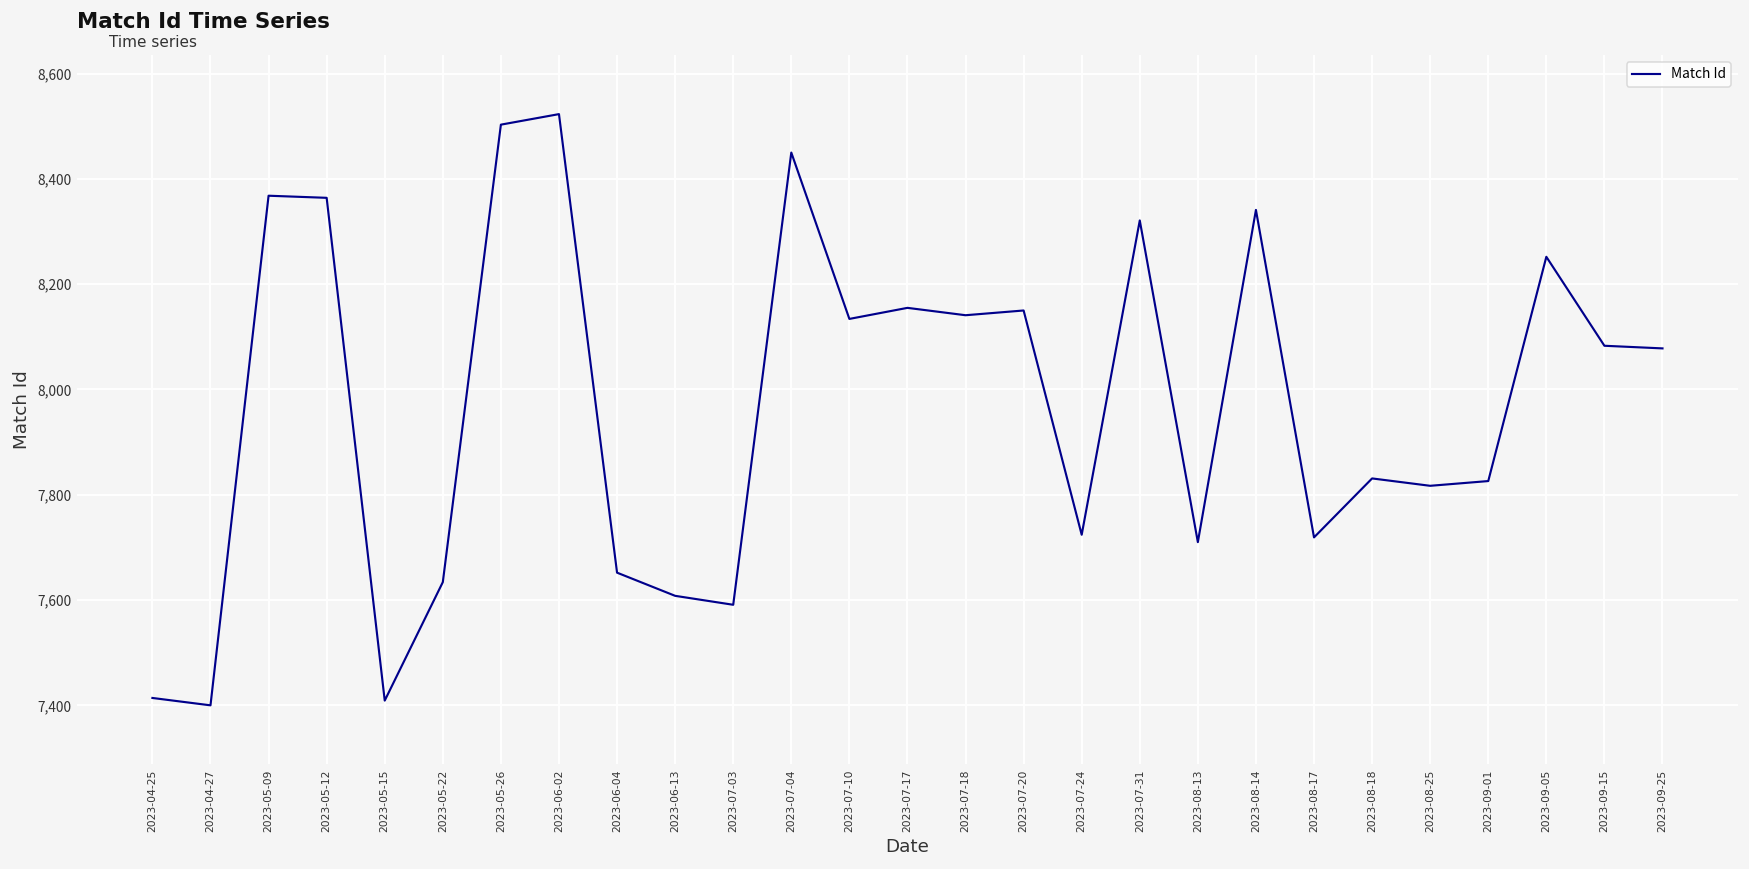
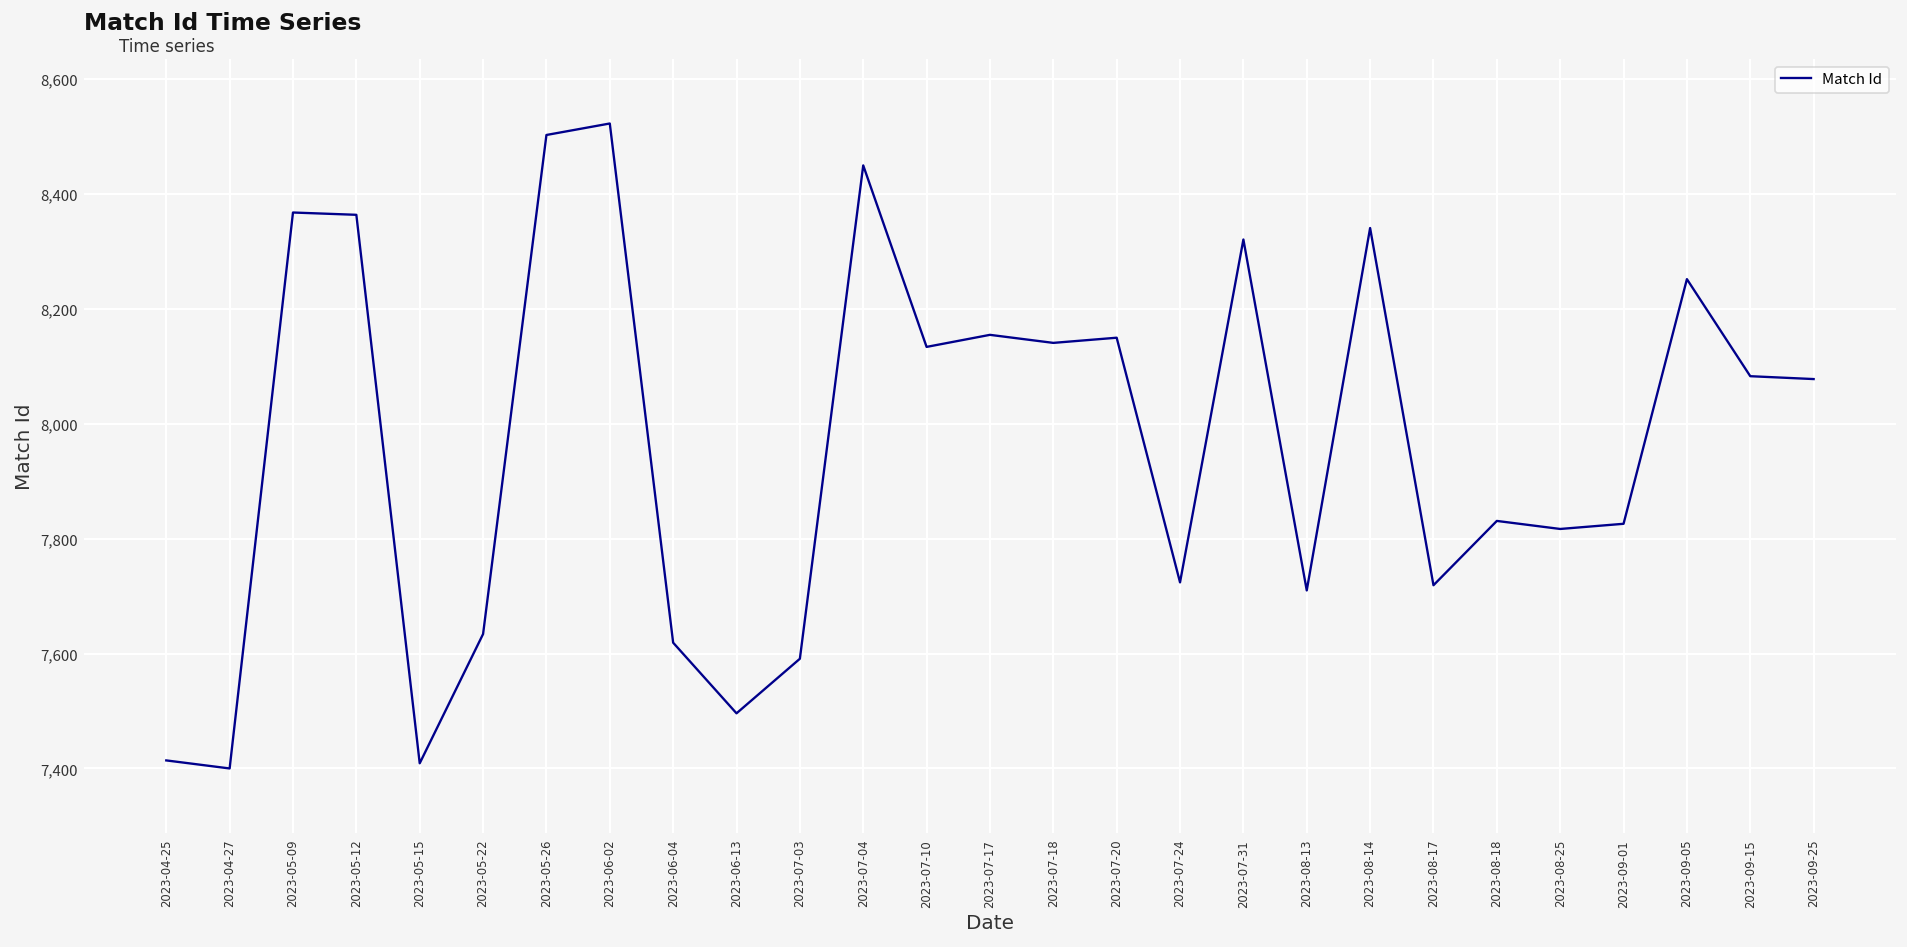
  {
    "2023-04-25": "7,410",
    "2023-04-27": "7,400",
    "2023-05-09": "8,370",
    "2023-05-12": "8,360",
    "2023-05-15": "7,410",
    "2023-05-22": "7,630",
    "2023-05-26": "8,500",
    "2023-06-02": "8,520",
-   "2023-06-04": "7,650",
-   "2023-06-13": "7,610",
+   "2023-06-04": "7,620",
+   "2023-06-13": "7,500",
    "2023-07-03": "7,590",
    "2023-07-04": "8,450",
    "2023-07-10": "8,130",
    "2023-07-17": "8,160",
    "2023-07-18": "8,140",
    "2023-07-20": "8,150",
    "2023-07-24": "7,720",
    "2023-07-31": "8,320",
    "2023-08-13": "7,710",
    "2023-08-14": "8,340",
    "2023-08-17": "7,720",
    "2023-08-18": "7,830",
    "2023-08-25": "7,820",
    "2023-09-01": "7,830",
    "2023-09-05": "8,250",
    "2023-09-15": "8,080",
    "2023-09-25": "8,080"
  }
